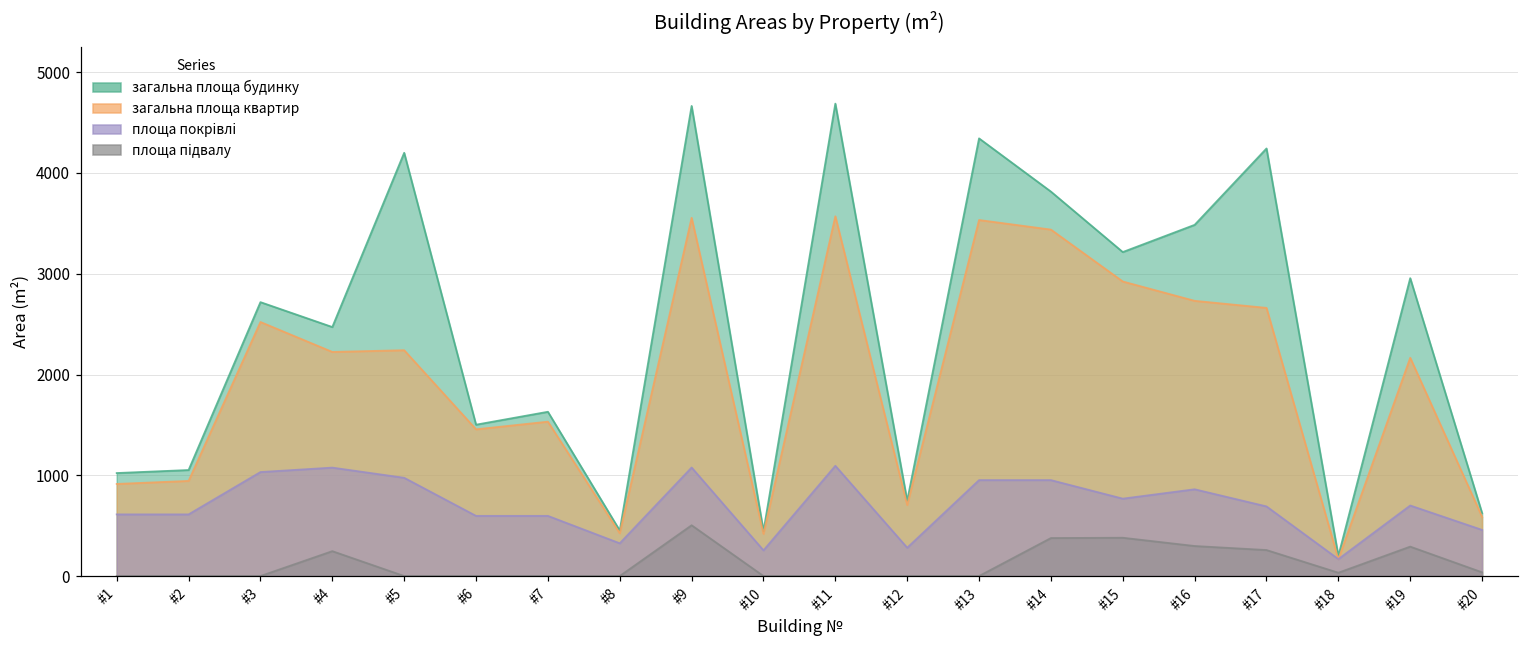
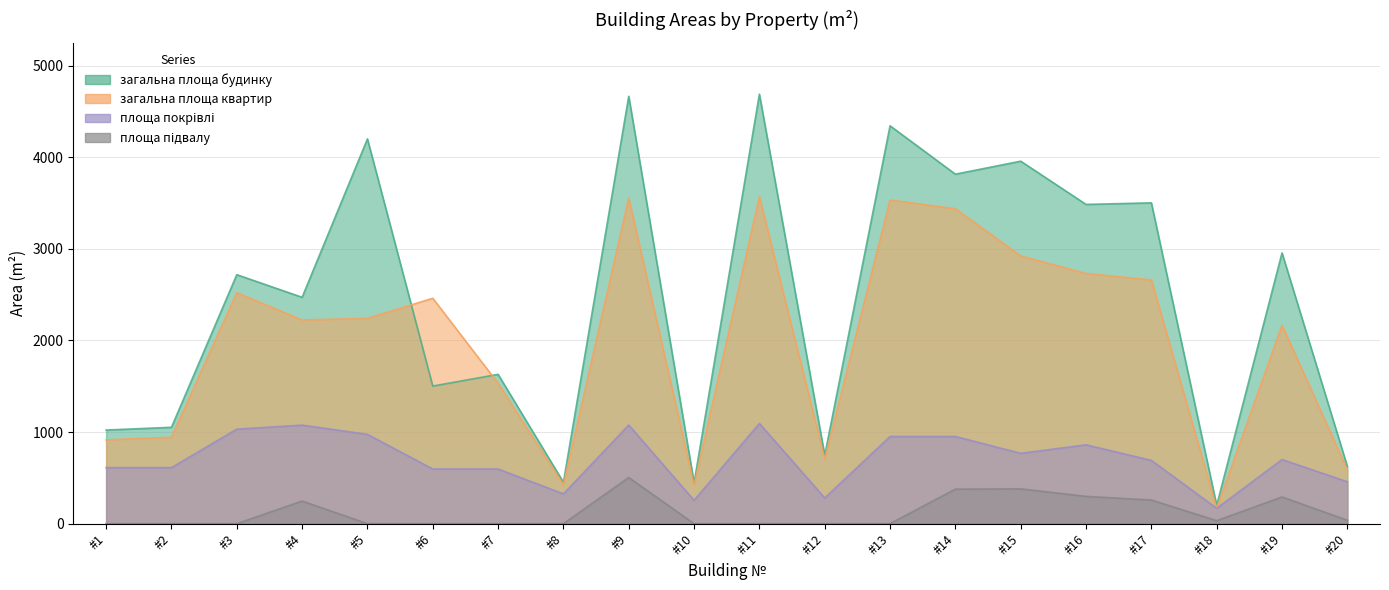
  {
    "загальна площа будинку": {
      "#1": 1000,
      "#2": 1100,
      "#3": 2700,
      "#4": 2500,
      "#5": 4200,
      "#6": 1500,
      "#7": 1600,
      "#9": 4700,
      "#11": 4700,
      "#12": 700,
      "#13": 4300,
      "#14": 3800,
-     "#15": 3200,
+     "#15": 4000,
      "#16": 3500,
-     "#17": 4200,
+     "#17": 3500,
      "#18": 200,
      "#19": 3000,
      "#20": 600
    },
    "загальна площа квартир": {
      "#1": 900,
      "#2": 900,
      "#3": 2500,
      "#4": 2200,
      "#5": 2200,
-     "#6": 1500,
+     "#6": 2500,
      "#7": 1500,
      "#9": 3600,
      "#11": 3600,
      "#12": 700,
      "#13": 3500,
      "#14": 3400,
      "#15": 2900,
      "#16": 2700,
      "#17": 2700,
      "#19": 2200,
      "#20": 600
    }
  }
